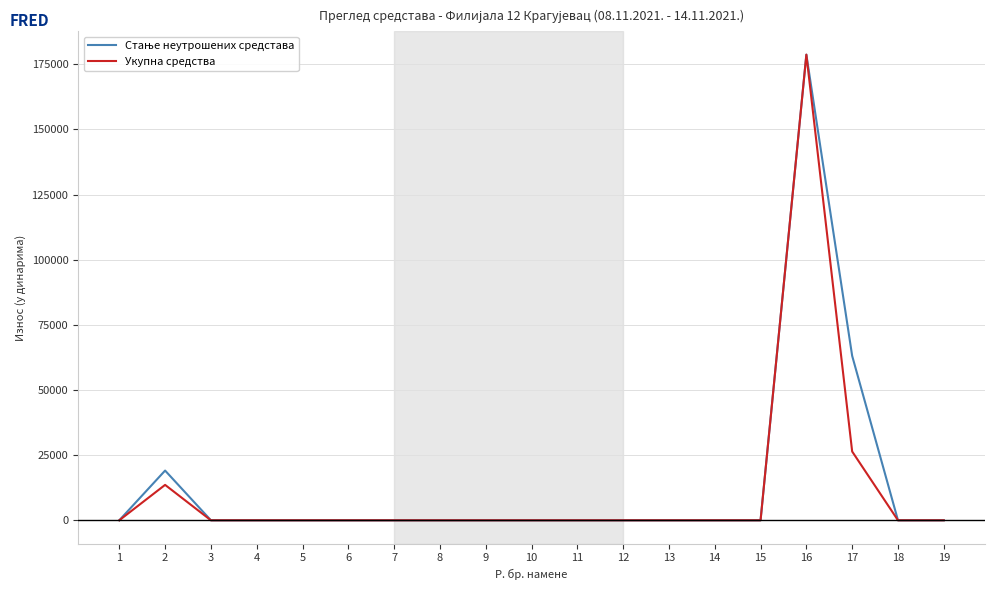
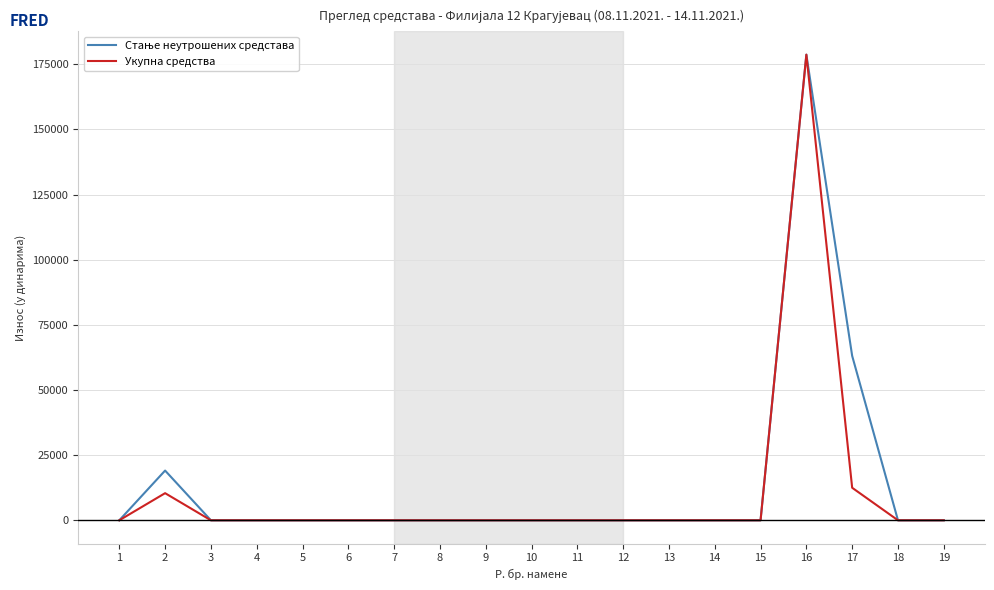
  {
    "Стање неутрошених средстава": {
      "2": 19000,
      "17": 63000
    },
    "Укупна средства": {
-     "2": 14000,
-     "17": 26000
+     "2": 10000,
+     "17": 12000
    }
  }
